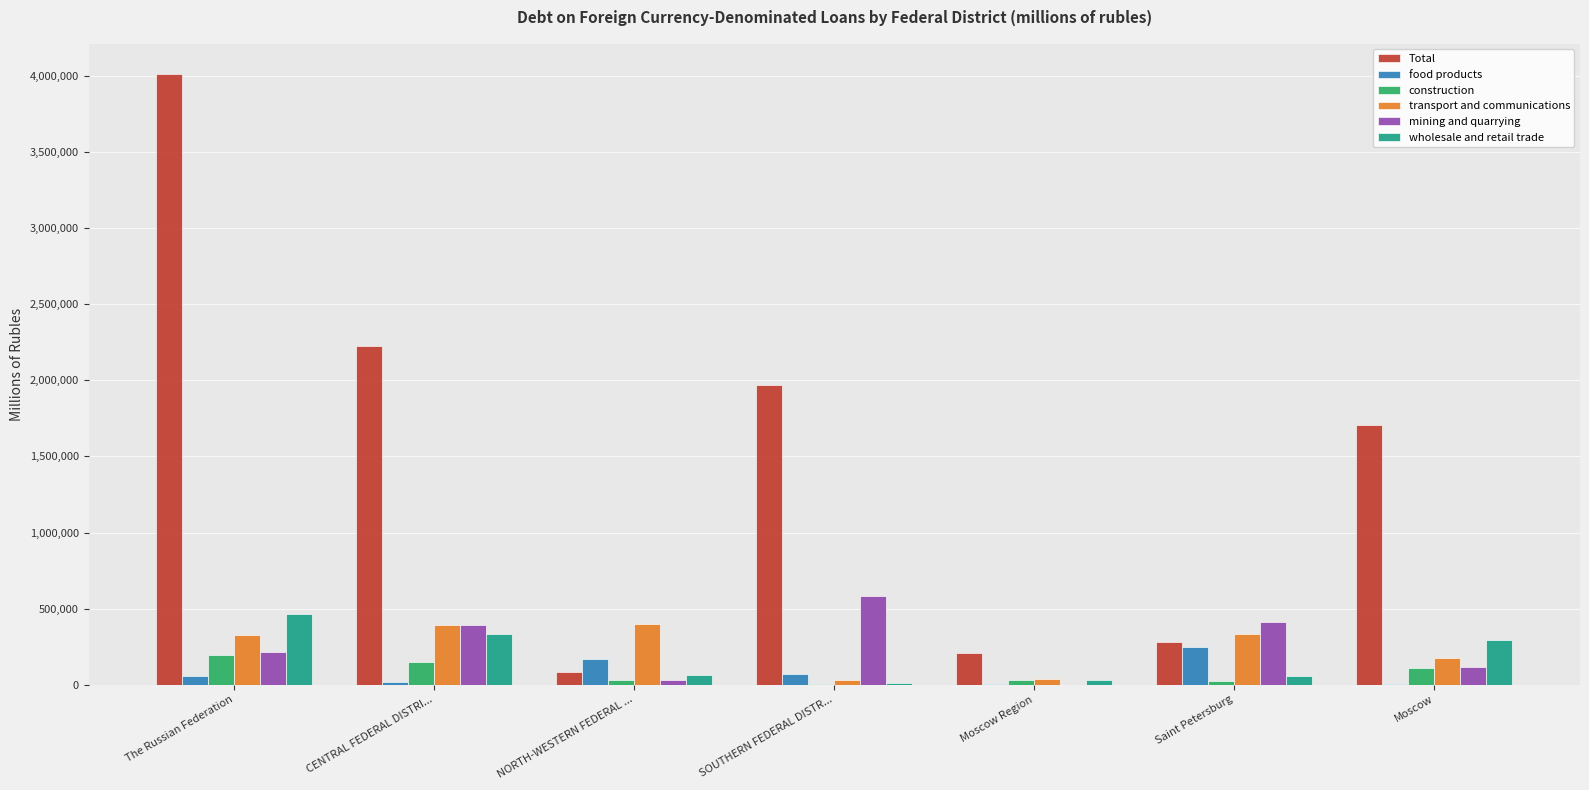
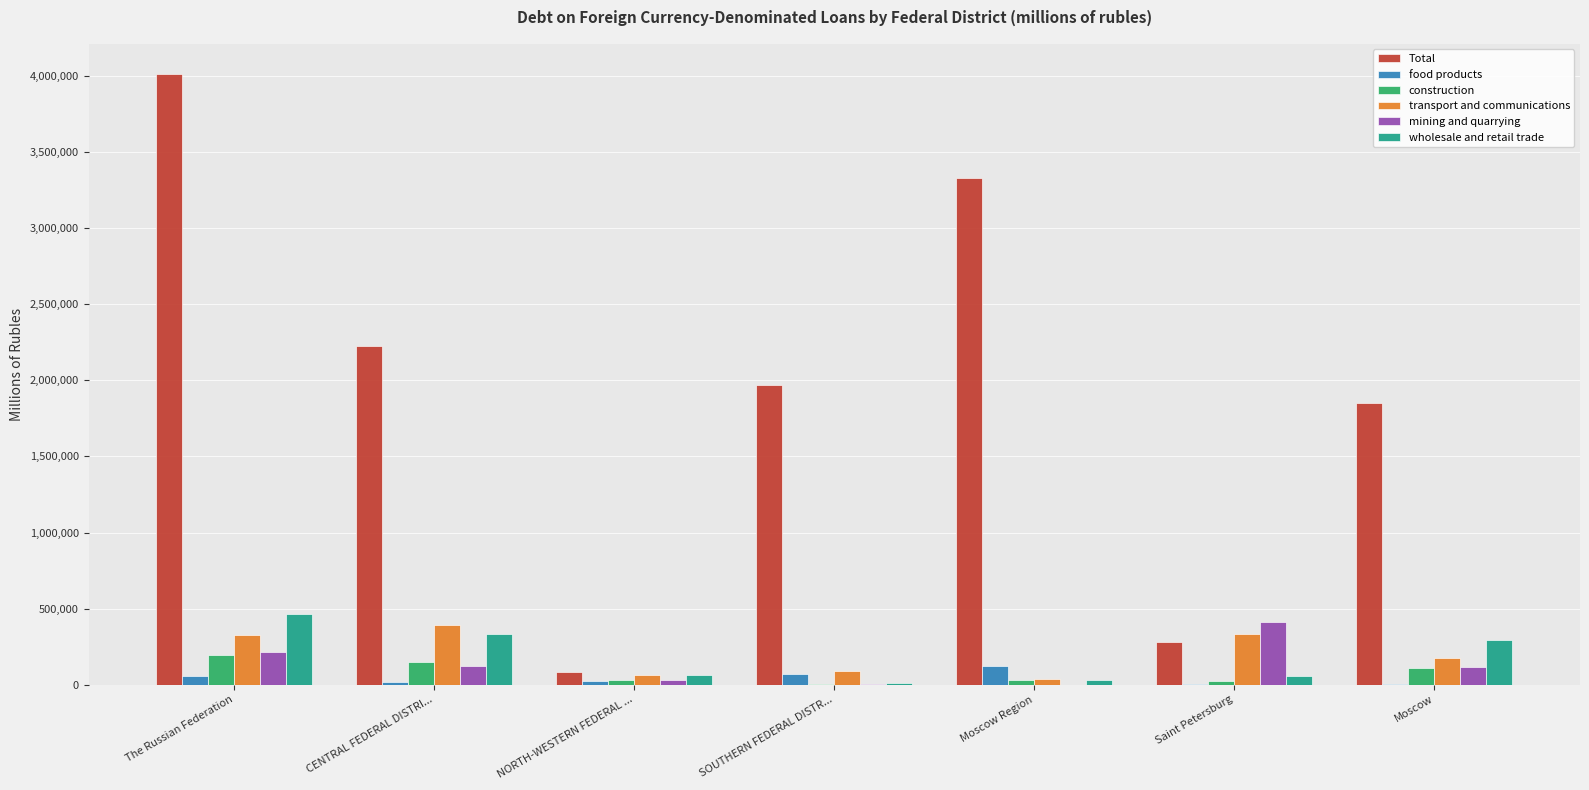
  {
    "Total": {
      "The Russian Federation": "4,010,000",
      "CENTRAL FEDERAL DISTRI...": "2,220,000",
      "NORTH-WESTERN FEDERAL ...": "80,000",
      "SOUTHERN FEDERAL DISTR...": "1,970,000",
-     "Moscow Region": "210,000",
+     "Moscow Region": "3,330,000",
      "Saint Petersburg": "280,000",
-     "Moscow": "1,710,000"
+     "Moscow": "1,850,000"
    },
    "food products": {
      "The Russian Federation": "60,000",
      "CENTRAL FEDERAL DISTRI...": "20,000",
-     "NORTH-WESTERN FEDERAL ...": "170,000",
+     "NORTH-WESTERN FEDERAL ...": "20,000",
      "SOUTHERN FEDERAL DISTR...": "70,000",
-     "Moscow Region": "0",
-     "Saint Petersburg": "250,000"
+     "Moscow Region": "120,000",
+     "Saint Petersburg": "0"
    },
    "transport and communications": {
      "The Russian Federation": "330,000",
      "CENTRAL FEDERAL DISTRI...": "390,000",
-     "NORTH-WESTERN FEDERAL ...": "400,000",
-     "SOUTHERN FEDERAL DISTR...": "30,000",
+     "NORTH-WESTERN FEDERAL ...": "60,000",
+     "SOUTHERN FEDERAL DISTR...": "90,000",
      "Moscow Region": "40,000",
      "Saint Petersburg": "330,000",
      "Moscow": "180,000"
    },
    "mining and quarrying": {
      "The Russian Federation": "220,000",
-     "CENTRAL FEDERAL DISTRI...": "390,000",
+     "CENTRAL FEDERAL DISTRI...": "120,000",
      "NORTH-WESTERN FEDERAL ...": "30,000",
-     "SOUTHERN FEDERAL DISTR...": "590,000",
+     "SOUTHERN FEDERAL DISTR...": "0",
      "Moscow Region": "0",
      "Saint Petersburg": "410,000",
      "Moscow": "120,000"
    }
  }
